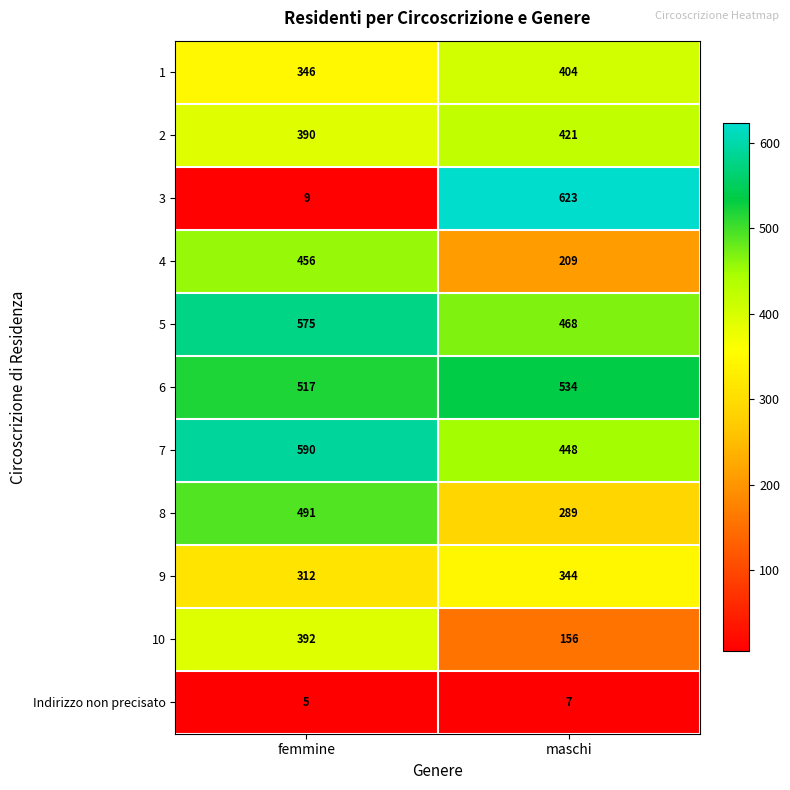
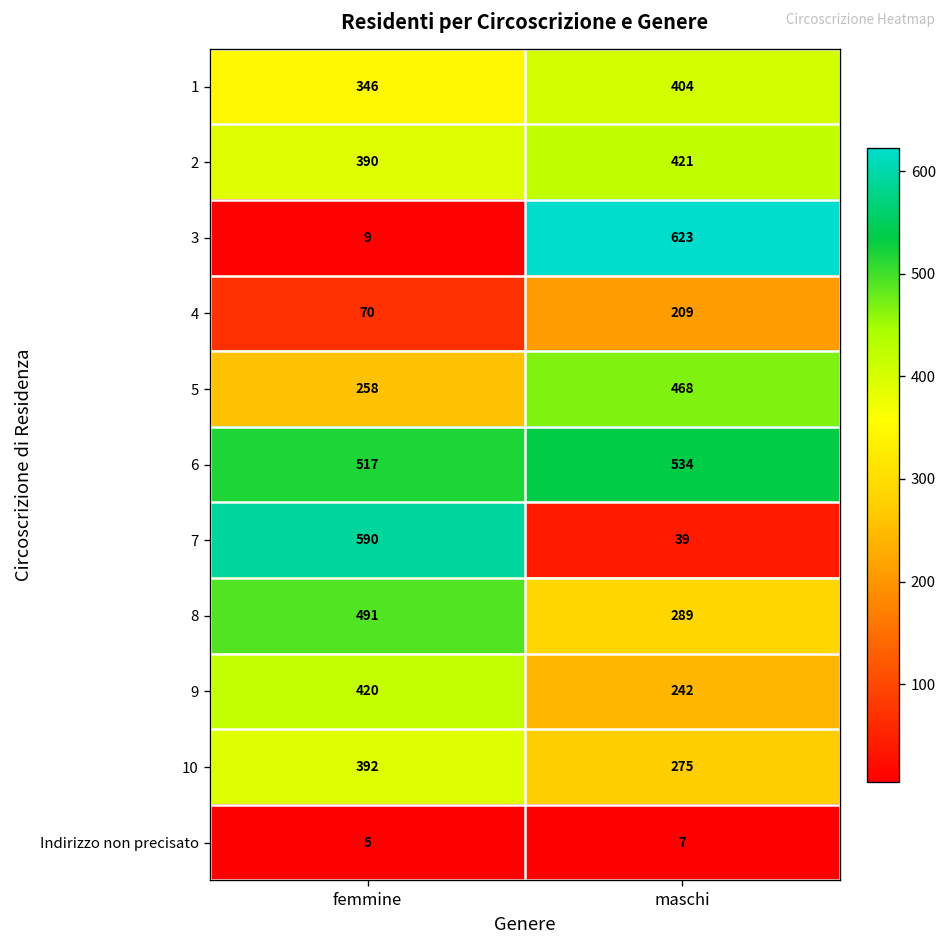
  {
    "1": {
      "femmine": 346,
      "maschi": 404
    },
    "2": {
      "femmine": 390,
      "maschi": 421
    },
    "3": {
      "femmine": 9,
      "maschi": 623
    },
    "4": {
-     "femmine": 456,
+     "femmine": 70,
      "maschi": 209
    },
    "5": {
-     "femmine": 575,
+     "femmine": 258,
      "maschi": 468
    },
    "6": {
      "femmine": 517,
      "maschi": 534
    },
    "7": {
      "femmine": 590,
-     "maschi": 448
+     "maschi": 39
    },
    "8": {
      "femmine": 491,
      "maschi": 289
    },
    "9": {
-     "femmine": 312,
-     "maschi": 344
+     "femmine": 420,
+     "maschi": 242
    },
    "10": {
      "femmine": 392,
-     "maschi": 156
+     "maschi": 275
    },
    "Indirizzo non precisato": {
      "femmine": 5,
      "maschi": 7
    }
  }
